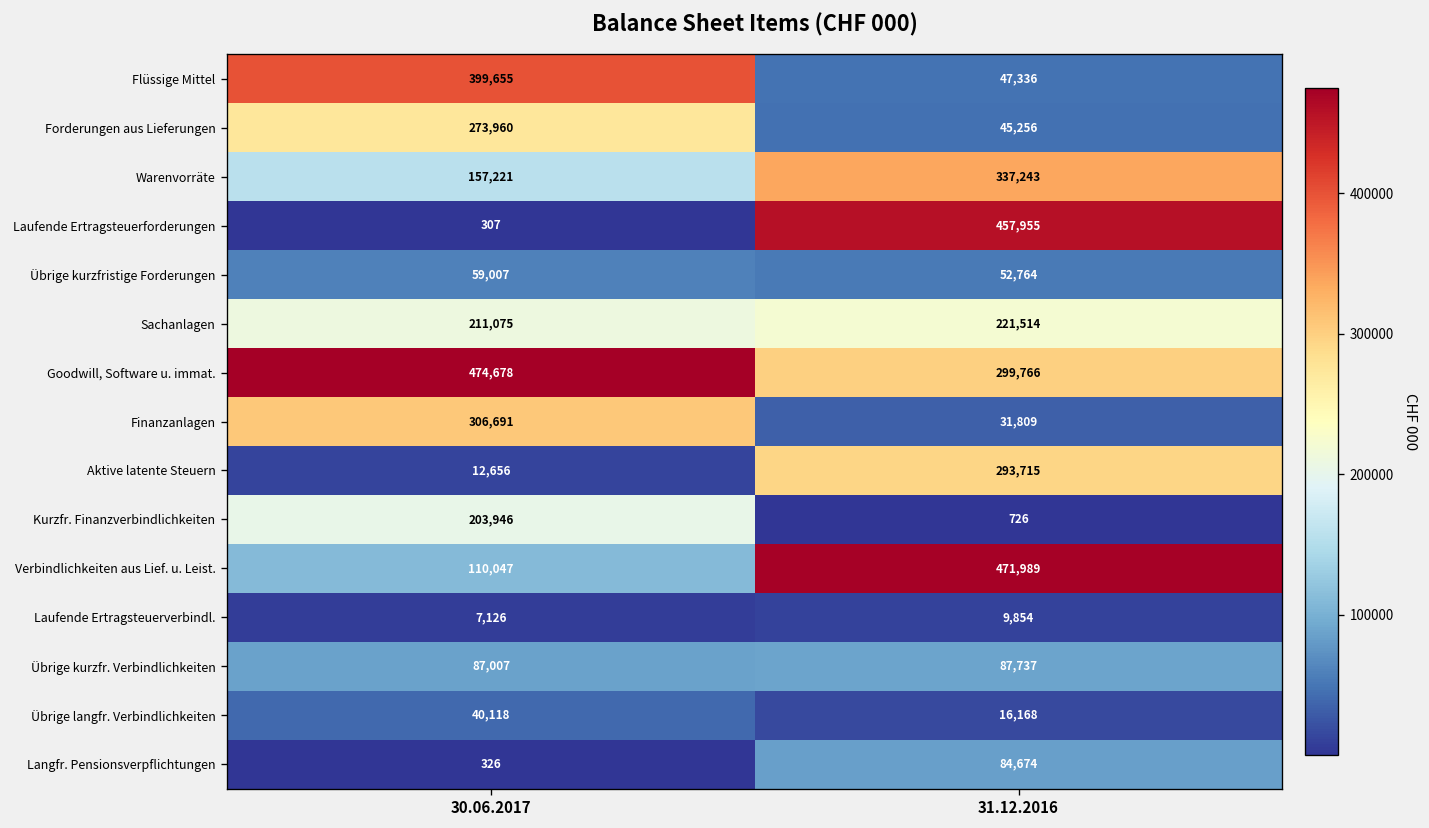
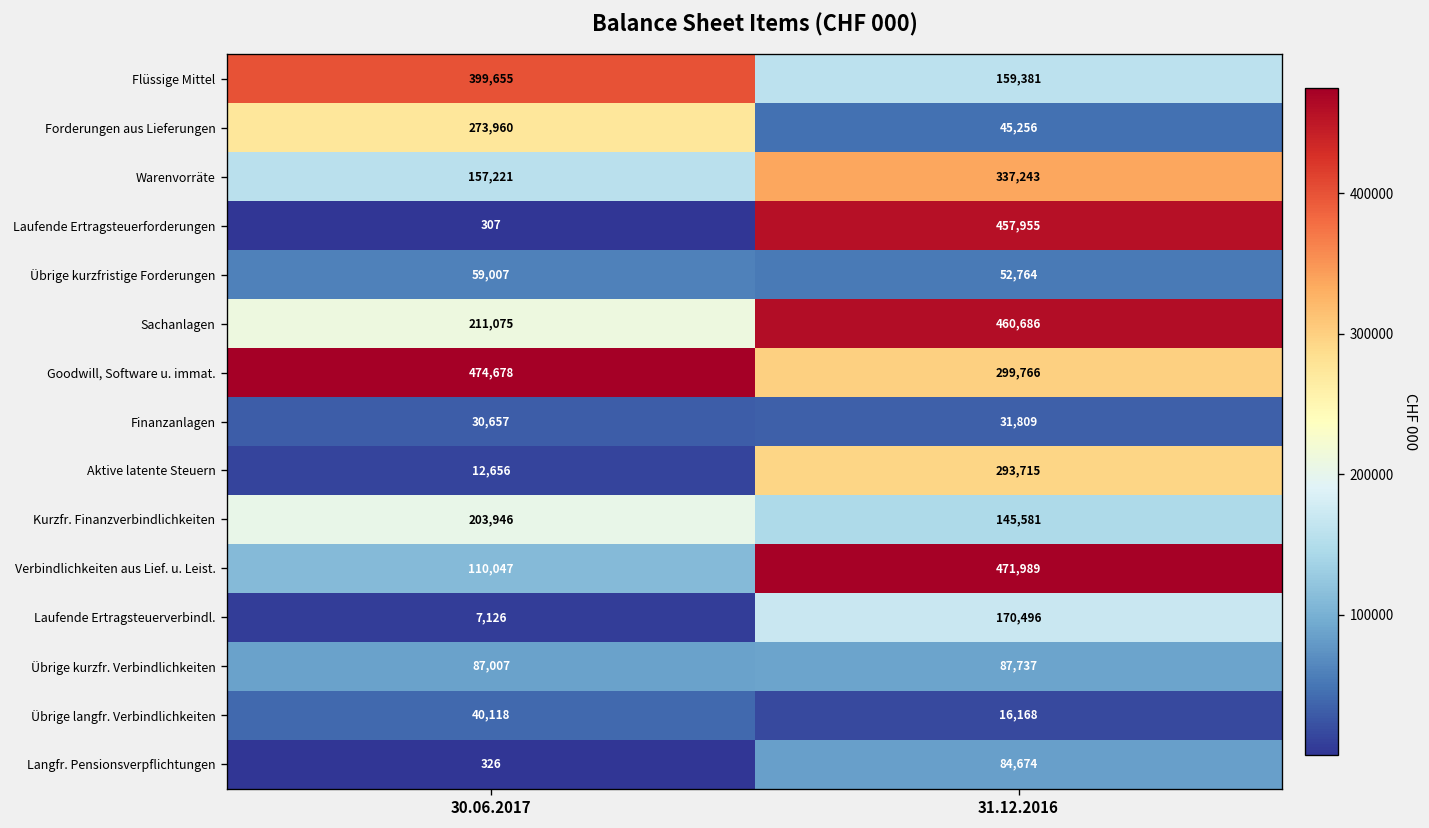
  {
    "Flüssige Mittel": {
      "30.06.2017": "399,655",
-     "31.12.2016": "47,336"
+     "31.12.2016": "159,381"
    },
    "Forderungen aus Lieferungen": {
      "30.06.2017": "273,960",
      "31.12.2016": "45,256"
    },
    "Warenvorräte": {
      "30.06.2017": "157,221",
      "31.12.2016": "337,243"
    },
    "Laufende Ertragsteuerforderungen": {
      "30.06.2017": "307",
      "31.12.2016": "457,955"
    },
    "Übrige kurzfristige Forderungen": {
      "30.06.2017": "59,007",
      "31.12.2016": "52,764"
    },
    "Sachanlagen": {
      "30.06.2017": "211,075",
-     "31.12.2016": "221,514"
+     "31.12.2016": "460,686"
    },
    "Goodwill, Software u. immat.": {
      "30.06.2017": "474,678",
      "31.12.2016": "299,766"
    },
    "Finanzanlagen": {
-     "30.06.2017": "306,691",
+     "30.06.2017": "30,657",
      "31.12.2016": "31,809"
    },
    "Aktive latente Steuern": {
      "30.06.2017": "12,656",
      "31.12.2016": "293,715"
    },
    "Kurzfr. Finanzverbindlichkeiten": {
      "30.06.2017": "203,946",
-     "31.12.2016": "726"
+     "31.12.2016": "145,581"
    },
    "Verbindlichkeiten aus Lief. u. Leist.": {
      "30.06.2017": "110,047",
      "31.12.2016": "471,989"
    },
    "Laufende Ertragsteuerverbindl.": {
      "30.06.2017": "7,126",
-     "31.12.2016": "9,854"
+     "31.12.2016": "170,496"
    },
    "Übrige kurzfr. Verbindlichkeiten": {
      "30.06.2017": "87,007",
      "31.12.2016": "87,737"
    },
    "Übrige langfr. Verbindlichkeiten": {
      "30.06.2017": "40,118",
      "31.12.2016": "16,168"
    },
    "Langfr. Pensionsverpflichtungen": {
      "30.06.2017": "326",
      "31.12.2016": "84,674"
    }
  }
